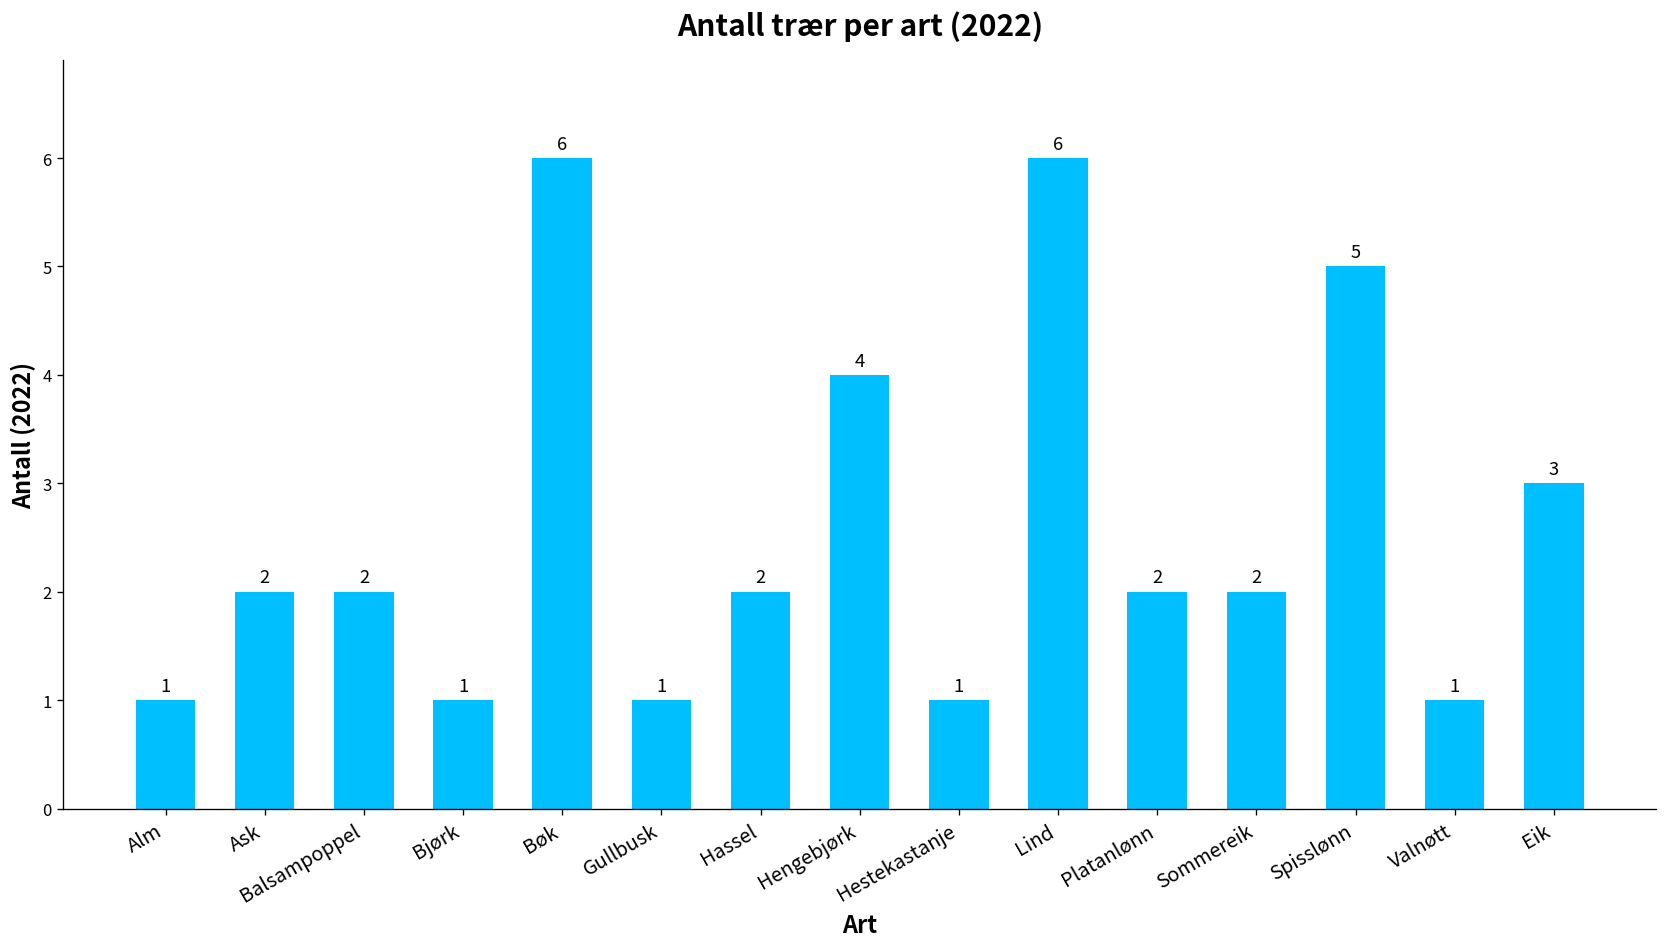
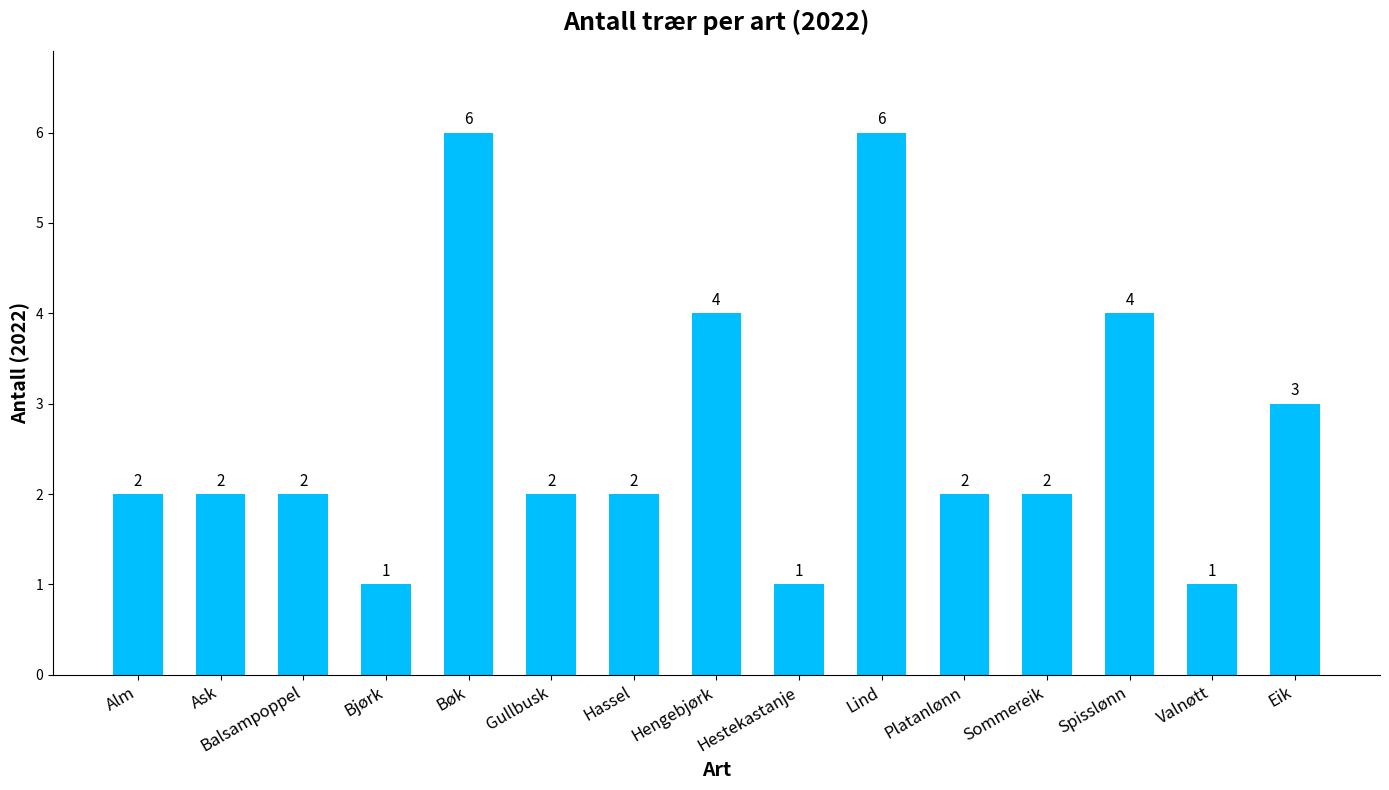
  {
-   "Alm": 1,
+   "Alm": 2,
    "Ask": 2,
    "Balsampoppel": 2,
    "Bjørk": 1,
    "Bøk": 6,
-   "Gullbusk": 1,
+   "Gullbusk": 2,
    "Hassel": 2,
    "Hengebjørk": 4,
    "Hestekastanje": 1,
    "Lind": 6,
    "Platanlønn": 2,
    "Sommereik": 2,
-   "Spisslønn": 5,
+   "Spisslønn": 4,
    "Valnøtt": 1,
    "Eik": 3
  }
